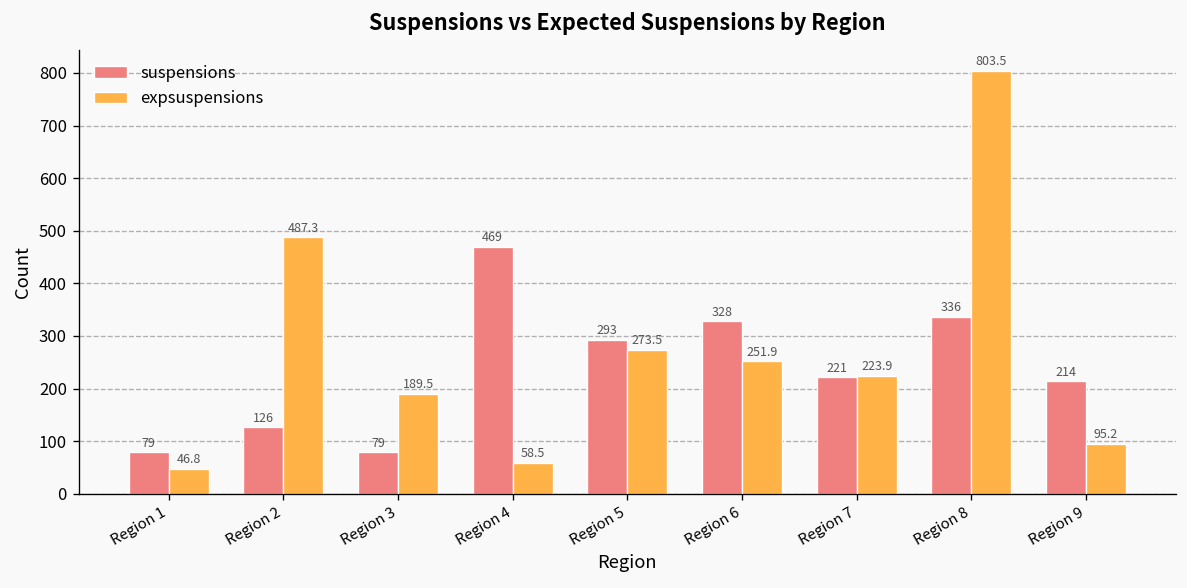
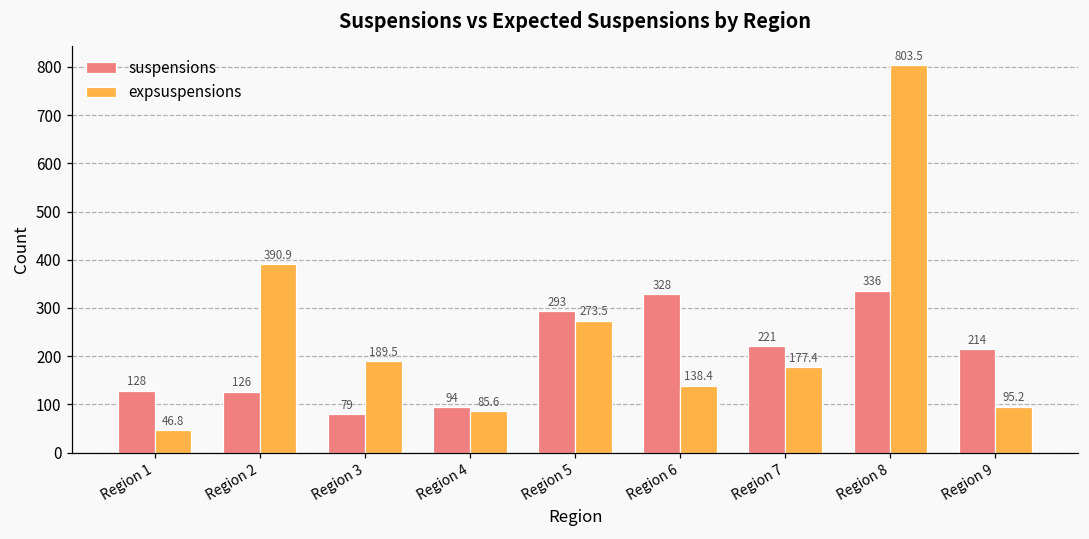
  {
    "suspensions": {
-     "Region 1": 79,
+     "Region 1": 128,
      "Region 2": 126,
      "Region 3": 79,
-     "Region 4": 469,
+     "Region 4": 94,
      "Region 5": 293,
      "Region 6": 328,
      "Region 7": 221,
      "Region 8": 336,
      "Region 9": 214
    },
    "expsuspensions": {
      "Region 1": 46.8,
-     "Region 2": 487.3,
+     "Region 2": 390.9,
      "Region 3": 189.5,
-     "Region 4": 58.5,
+     "Region 4": 85.6,
      "Region 5": 273.5,
-     "Region 6": 251.9,
-     "Region 7": 223.9,
+     "Region 6": 138.4,
+     "Region 7": 177.4,
      "Region 8": 803.5,
      "Region 9": 95.2
    }
  }
